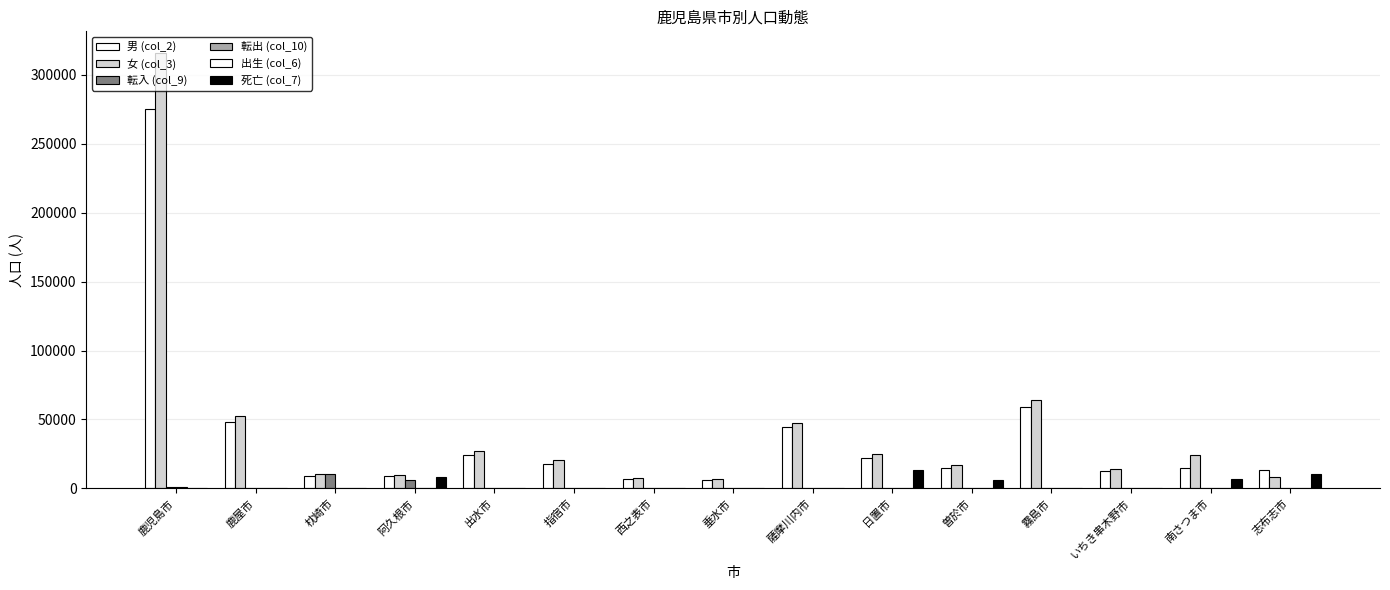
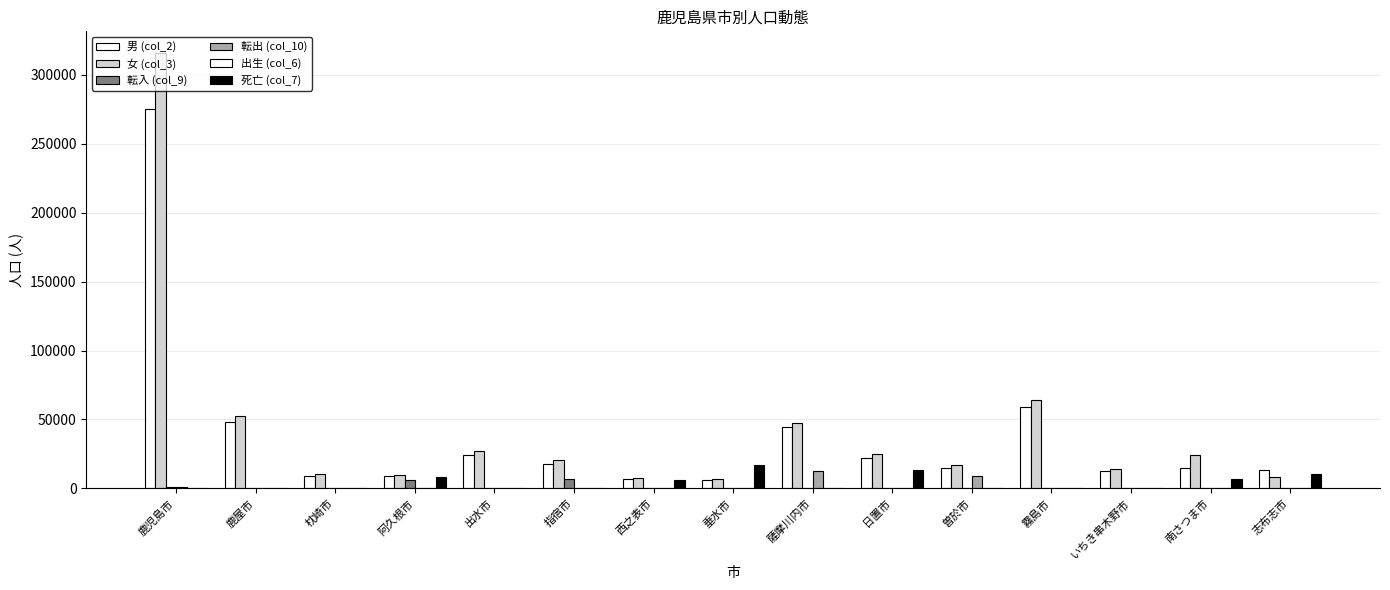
  {
    "女 (col_3)": {
      "鹿屋市": 52000,
      "枕崎市": 10000,
      "阿久根市": 10000,
      "出水市": 27000,
      "指宿市": 20000,
      "西之表市": 8000,
      "垂水市": 7000,
      "薩摩川内市": 47000,
      "日置市": 25000,
      "曽於市": 17000,
      "霧島市": 64000,
      "いちき串木野市": 14000,
      "南さつま市": 25000,
      "志布志市": 8000
    },
    "転入 (col_9)": {
-     "枕崎市": 11000,
+     "枕崎市": 0,
      "阿久根市": 6000,
-     "指宿市": 0
+     "指宿市": 7000
    },
    "転出 (col_10)": {
-     "薩摩川内市": 0,
-     "曽於市": 0
+     "薩摩川内市": 13000,
+     "曽於市": 9000
    },
    "死亡 (col_7)": {
      "阿久根市": 9000,
-     "西之表市": 0,
-     "垂水市": 0,
+     "西之表市": 6000,
+     "垂水市": 17000,
      "日置市": 13000,
-     "曽於市": 6000,
+     "曽於市": 0,
      "南さつま市": 7000,
      "志布志市": 11000
    }
  }
